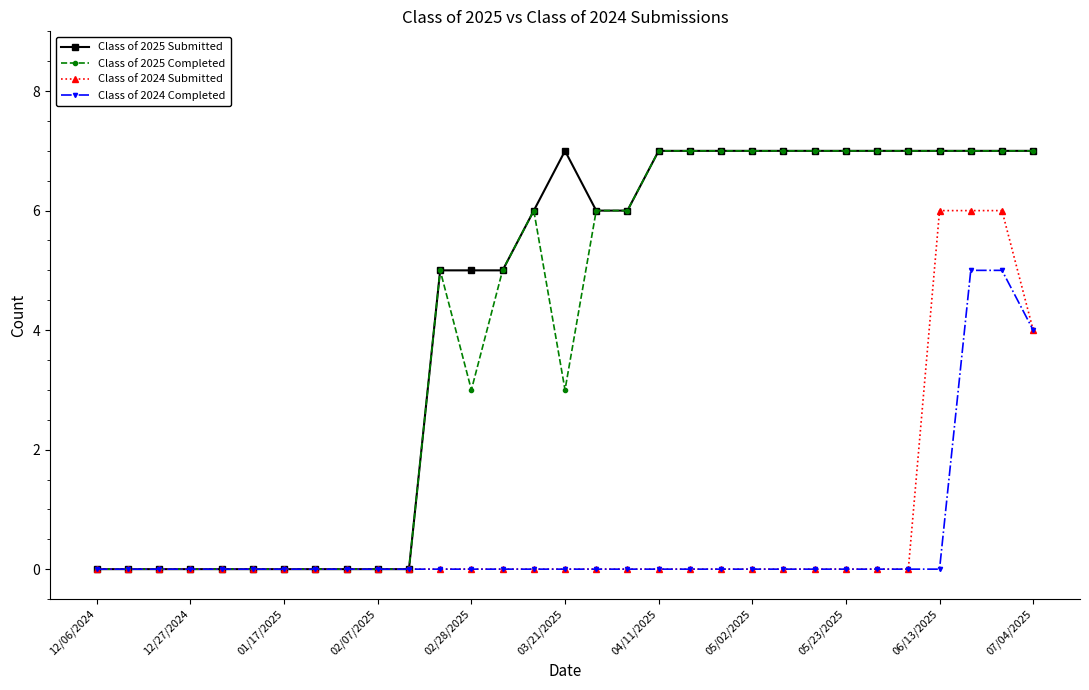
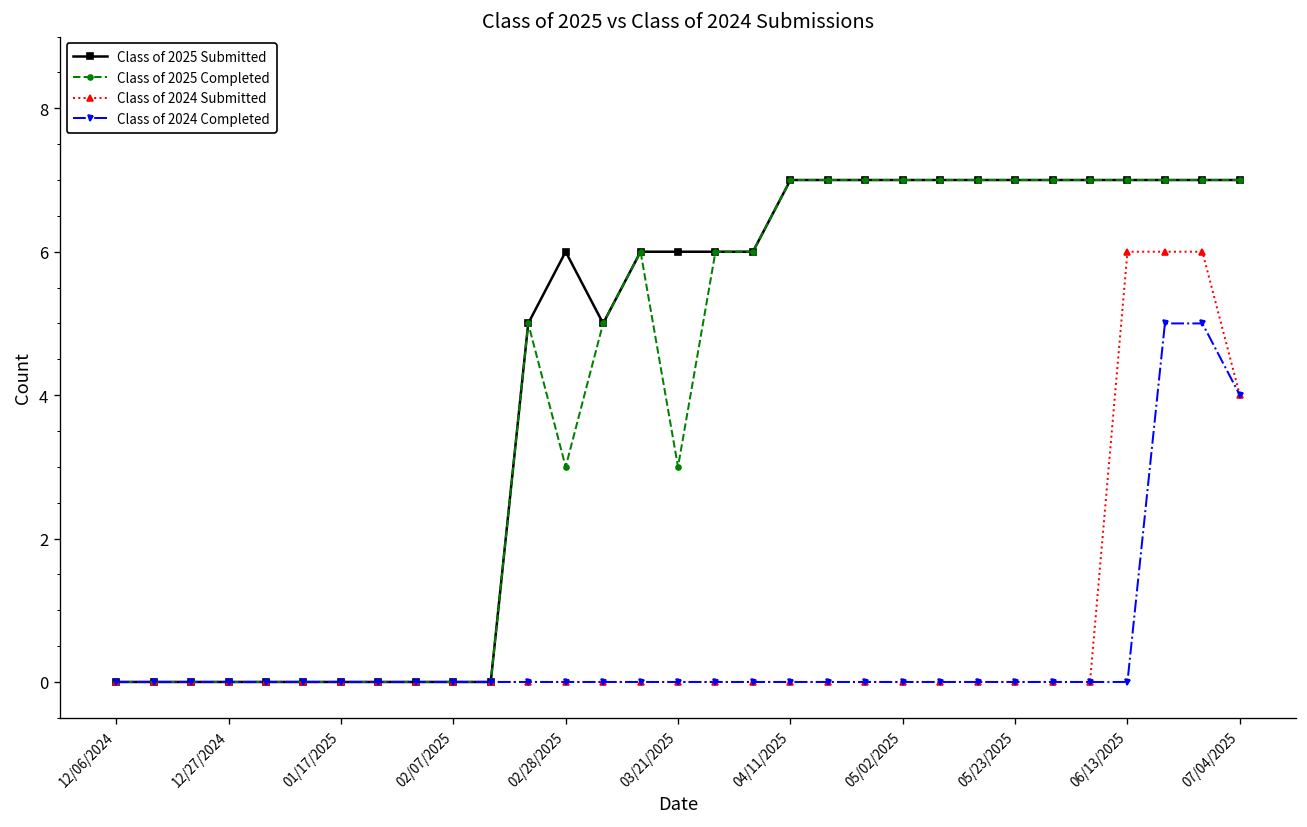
  {
    "Class of 2025 Submitted": {
-     "02/28/2025": 5,
-     "03/21/2025": 7
+     "02/28/2025": 6,
+     "03/21/2025": 6
    },
    "Class of 2025 Completed": {
      "02/28/2025": 3,
      "03/21/2025": 3
    },
    "Class of 2024 Submitted": {
      "06/13/2025": 6
    },
    "Class of 2024 Completed": {
      "06/13/2025": 0
    }
  }
